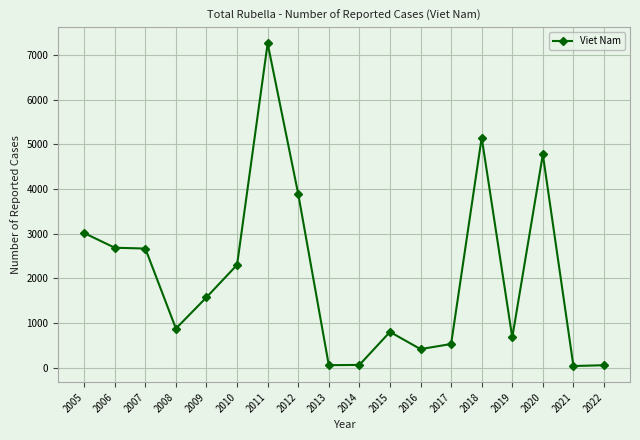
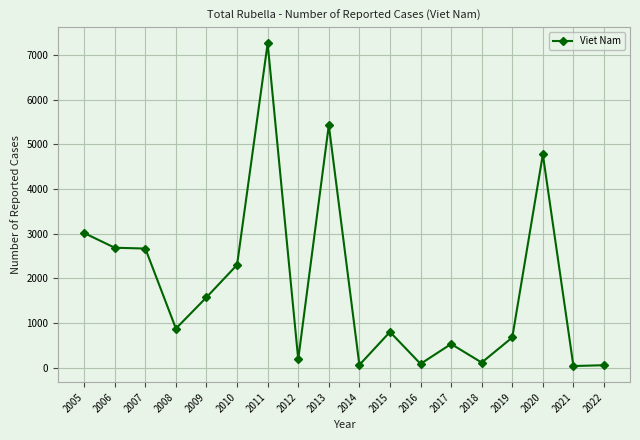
  {
    "2005": 3000,
    "2006": 2700,
    "2007": 2700,
    "2008": 900,
    "2009": 1600,
    "2010": 2300,
    "2011": 7300,
-   "2012": 3900,
-   "2013": 100,
+   "2012": 200,
+   "2013": 5400,
    "2014": 100,
    "2015": 800,
-   "2016": 400,
+   "2016": 100,
    "2017": 500,
-   "2018": 5100,
+   "2018": 100,
    "2019": 700,
    "2020": 4800,
    "2021": 0,
    "2022": 100
  }
